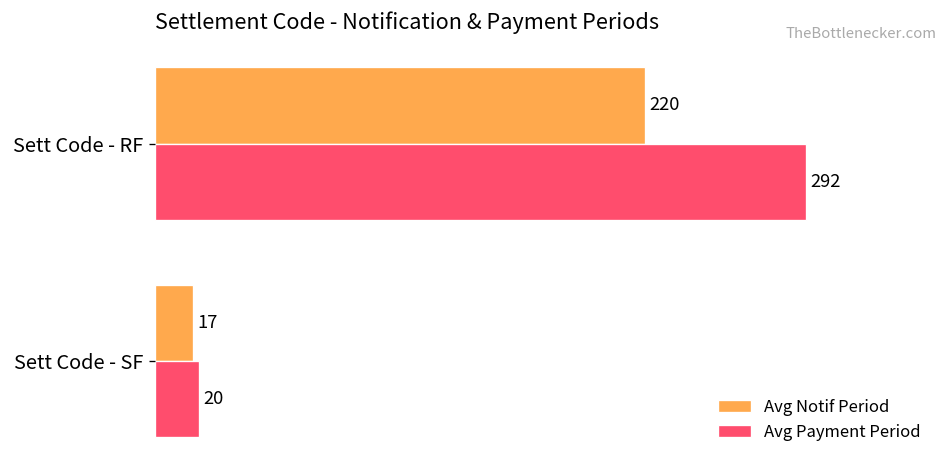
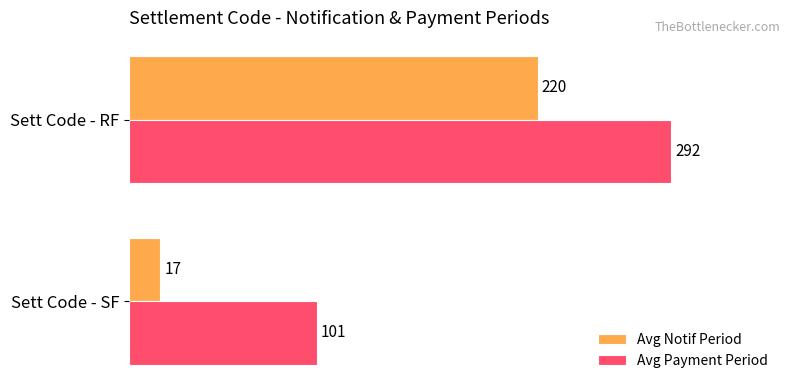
  {
    "Avg Notif Period": {
      "Sett Code - RF": 220,
      "Sett Code - SF": 17
    },
    "Avg Payment Period": {
      "Sett Code - RF": 292,
-     "Sett Code - SF": 20
+     "Sett Code - SF": 101
    }
  }
